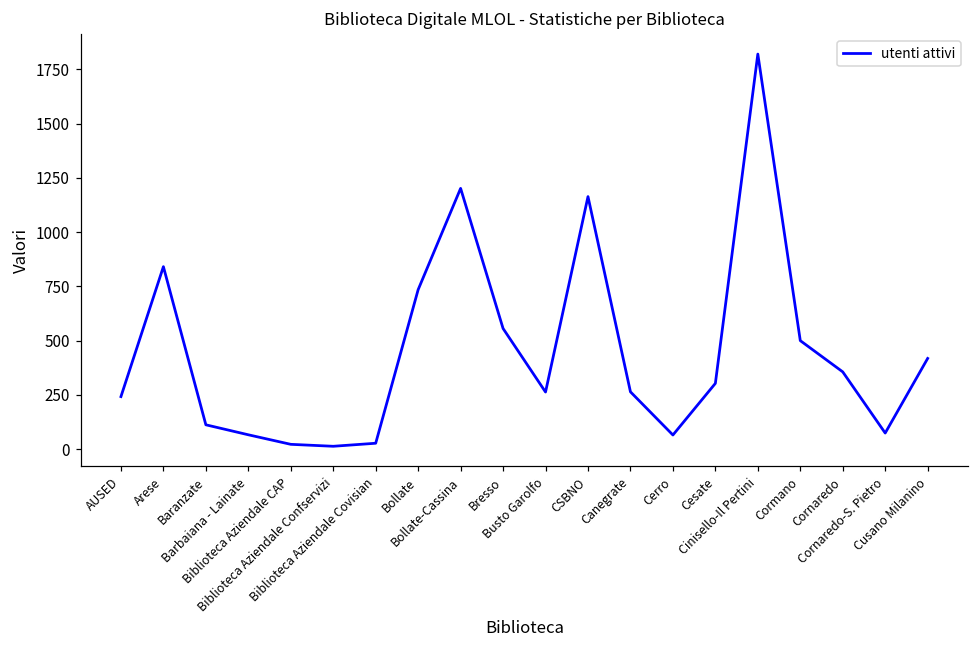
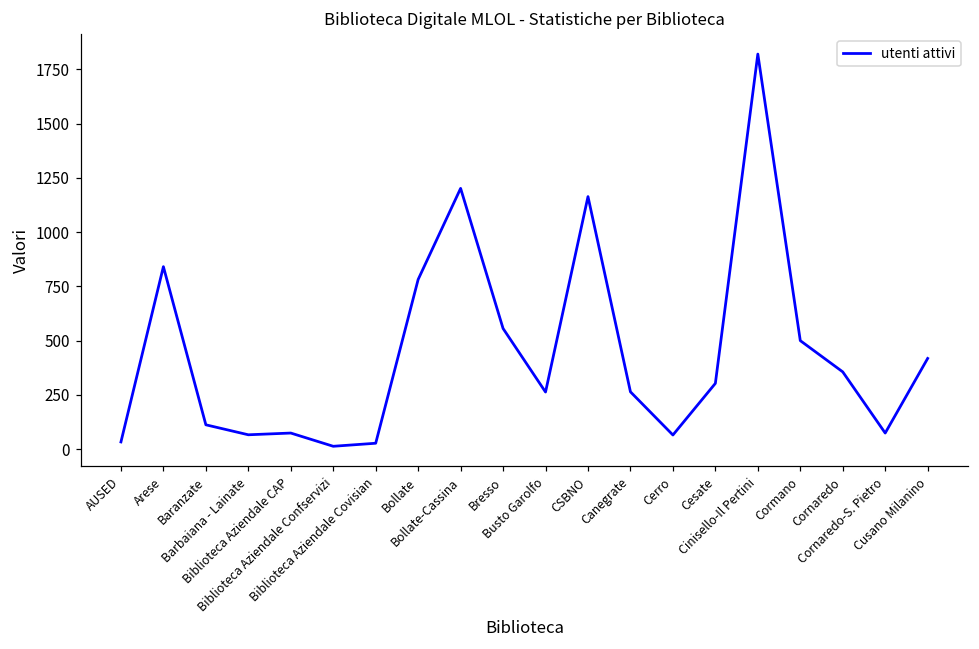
  {
-   "AUSED": 240,
+   "AUSED": 30,
    "Arese": 840,
    "Baranzate": 110,
    "Barbaiana - Lainate": 70,
-   "Biblioteca Aziendale CAP": 20,
+   "Biblioteca Aziendale CAP": 70,
    "Biblioteca Aziendale Confservizi": 10,
    "Biblioteca Aziendale Covisian": 30,
-   "Bollate": 740,
+   "Bollate": 780,
    "Bollate-Cassina": 1200,
    "Bresso": 560,
    "Busto Garolfo": 260,
    "CSBNO": 1160,
    "Canegrate": 260,
    "Cerro": 70,
    "Cesate": 300,
    "Cinisello-Il Pertini": 1820,
    "Cormano": 500,
    "Cornaredo": 360,
    "Cornaredo-S. Pietro": 70,
    "Cusano Milanino": 420
  }
